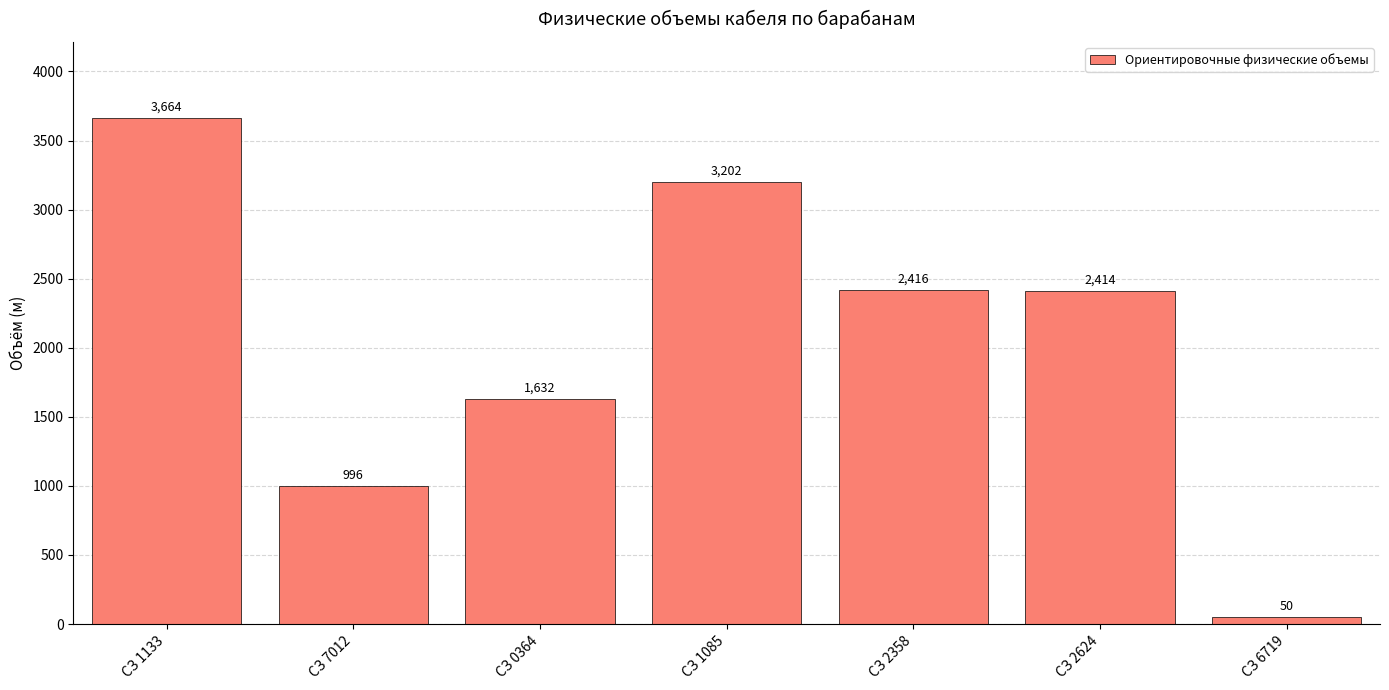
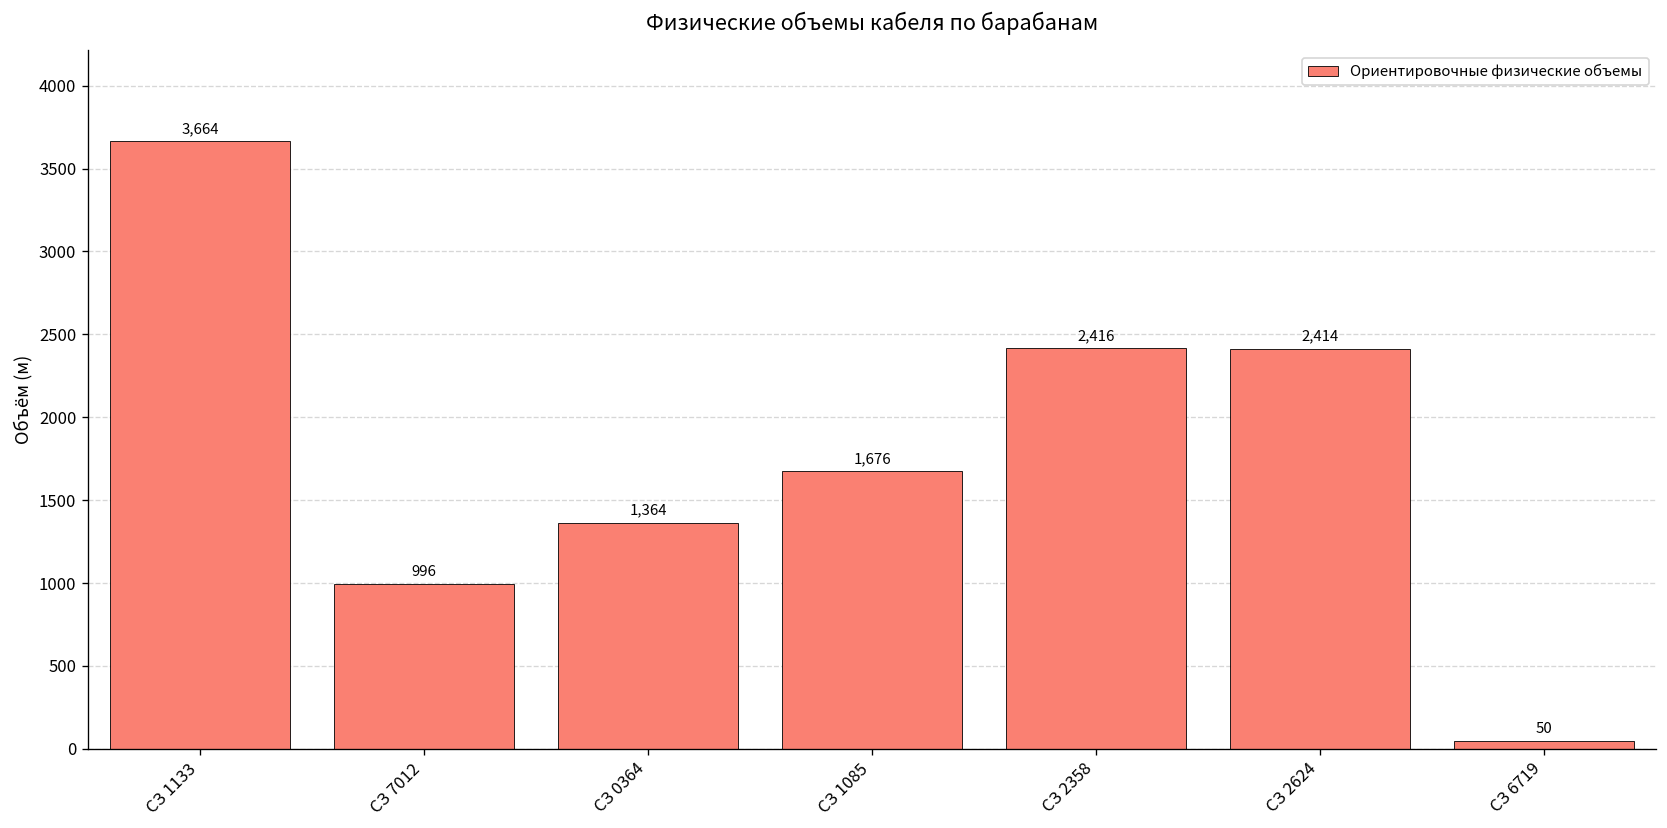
  {
    "СЗ 1133": "3,664",
    "СЗ 7012": "996",
-   "СЗ 0364": "1,632",
-   "СЗ 1085": "3,202",
+   "СЗ 0364": "1,364",
+   "СЗ 1085": "1,676",
    "СЗ 2358": "2,416",
    "СЗ 2624": "2,414",
    "СЗ 6719": "50"
  }
